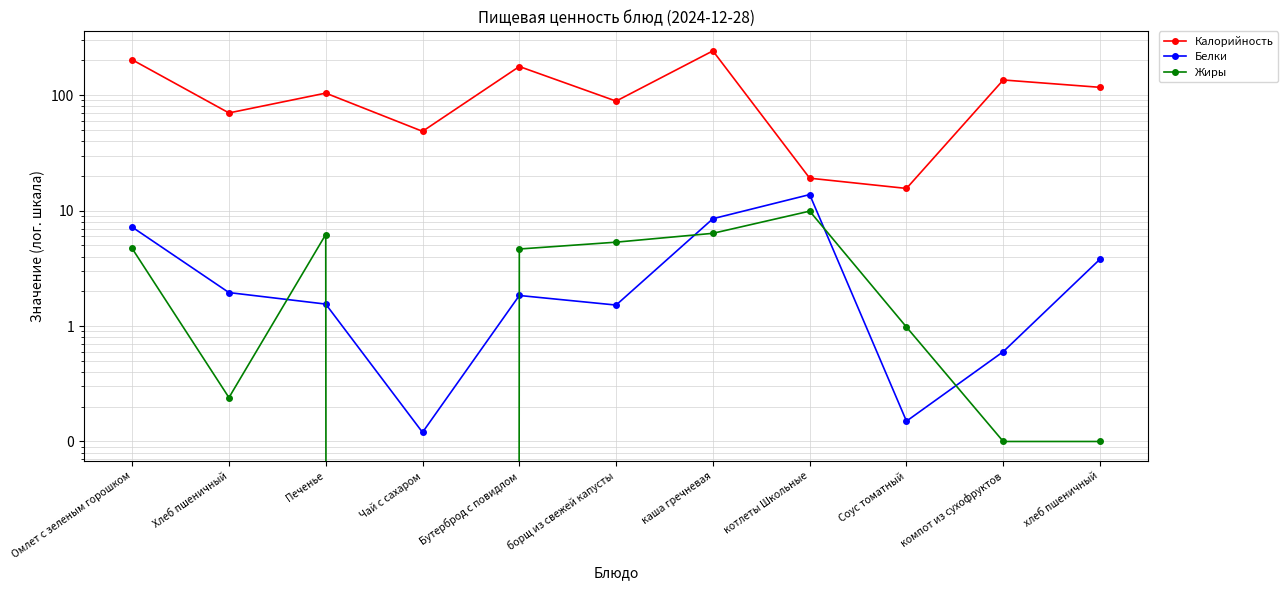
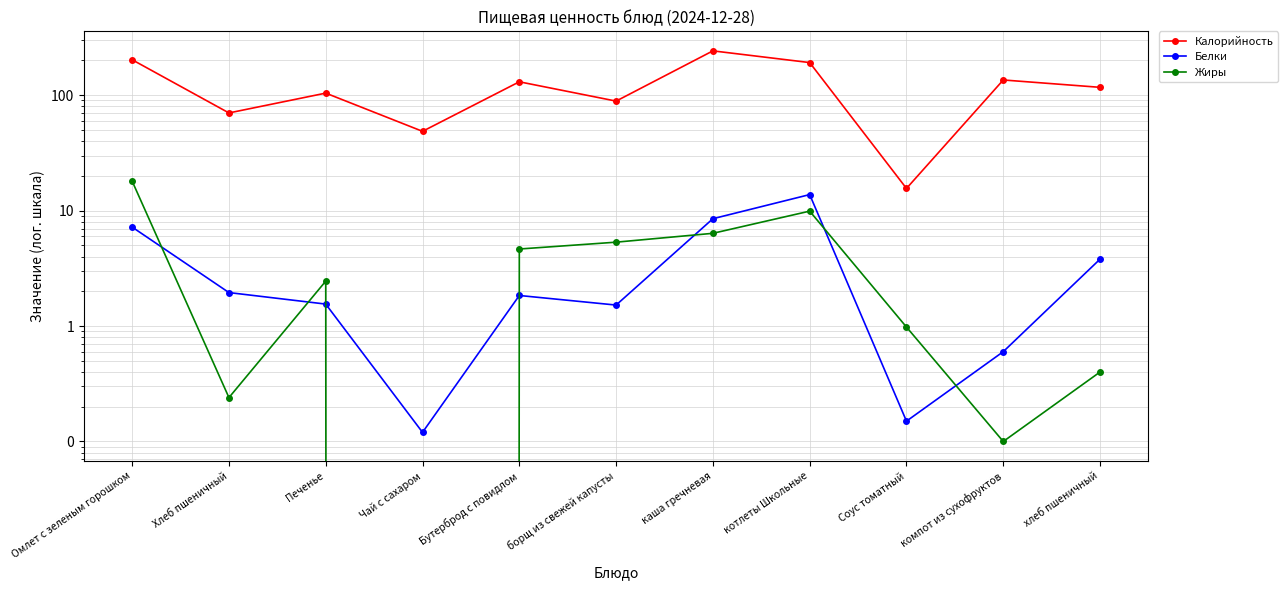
  {
    "Калорийность": {
      "Омлет с зеленым горошком": 200,
      "Хлеб пшеничный": 70,
      "Печенье": 100,
      "Чай с сахаром": 49,
-     "Бутерброд с повидлом": 180,
+     "Бутерброд с повидлом": 130,
      "борщ из свежей капусты": 90,
      "каша гречневая": 240,
-     "котлеты Школьные": 19,
+     "котлеты Школьные": 190,
      "Соус томатный": 16,
      "компот из сухофруктов": 140,
      "хлеб пшеничный": 120
    },
    "Белки": {
      "Омлет с зеленым горошком": 7,
      "Хлеб пшеничный": 2.0,
      "Печенье": 1.6,
      "Чай с сахаром": 0.12,
      "Бутерброд с повидлом": 1.8,
      "борщ из свежей капусты": 1.5,
      "каша гречневая": 9,
      "котлеты Школьные": 14,
      "Соус томатный": 0.15,
      "компот из сухофруктов": 0.6,
      "хлеб пшеничный": 3.8
    },
    "Жиры": {
-     "Омлет с зеленым горошком": 4.7,
+     "Омлет с зеленым горошком": 18,
      "Хлеб пшеничный": 0.24,
-     "Печенье": 6,
+     "Печенье": 2.5,
      "Бутерброд с повидлом": 4.7,
      "борщ из свежей капусты": 5,
      "каша гречневая": 6,
      "котлеты Школьные": 10,
      "Соус томатный": 1.0,
      "компот из сухофруктов": 0.1,
-     "хлеб пшеничный": 0.1
+     "хлеб пшеничный": 0.4
    }
  }
